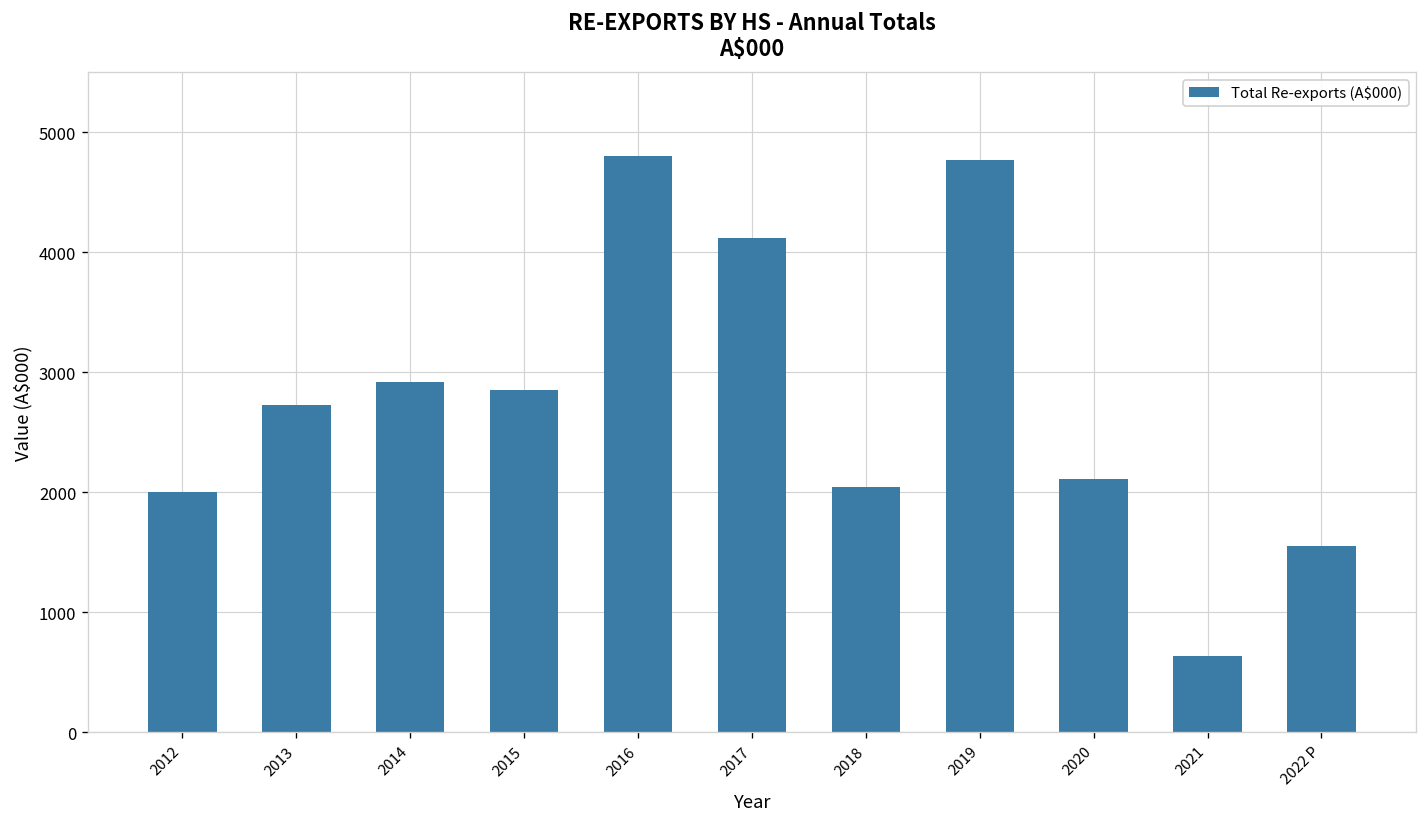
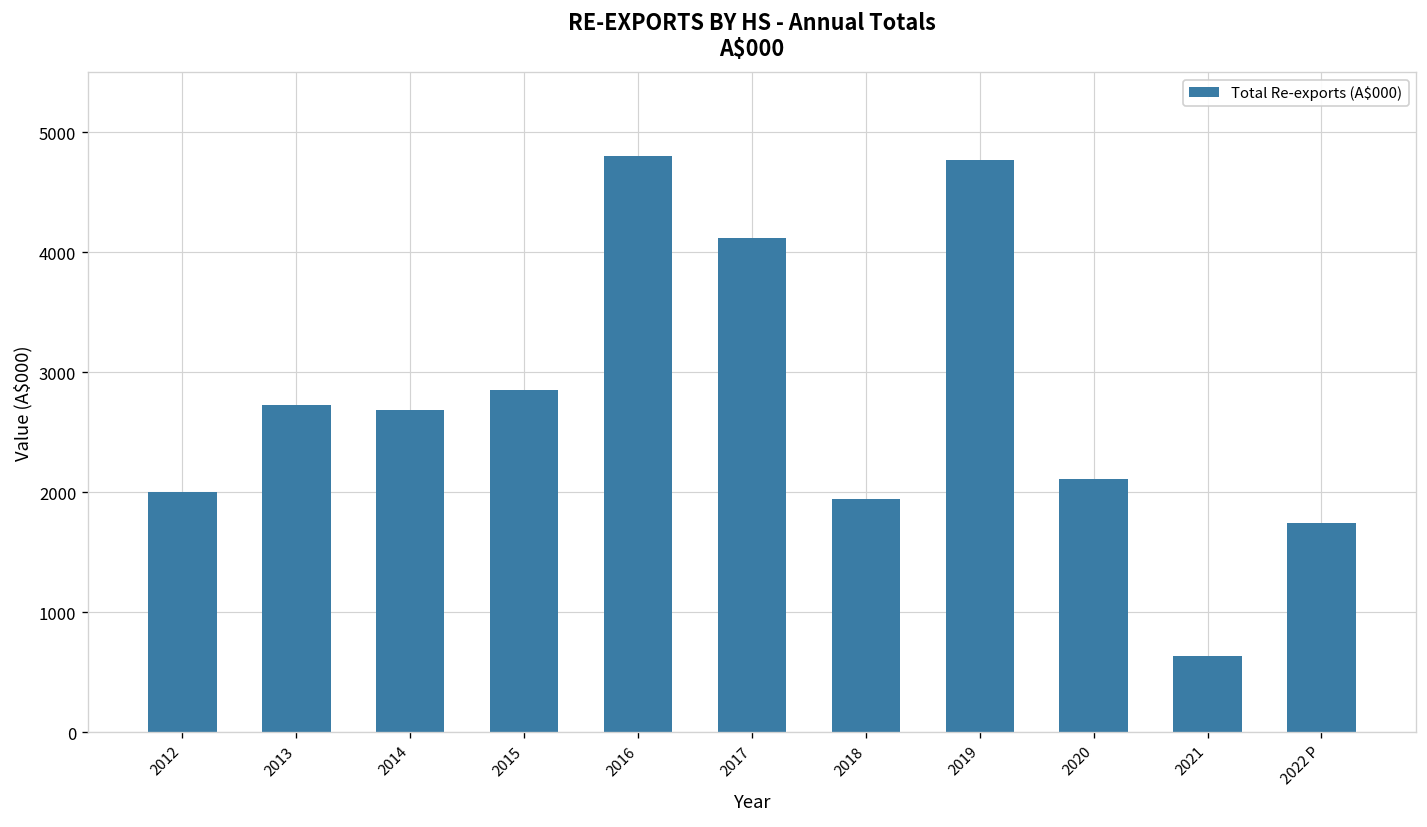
  {
    "2012": 2010,
    "2013": 2730,
-   "2014": 2920,
+   "2014": 2690,
    "2015": 2850,
    "2016": 4800,
    "2017": 4120,
-   "2018": 2040,
+   "2018": 1950,
    "2019": 4770,
    "2020": 2110,
    "2021": 640,
-   "2022 P": 1550
+   "2022 P": 1750
  }
